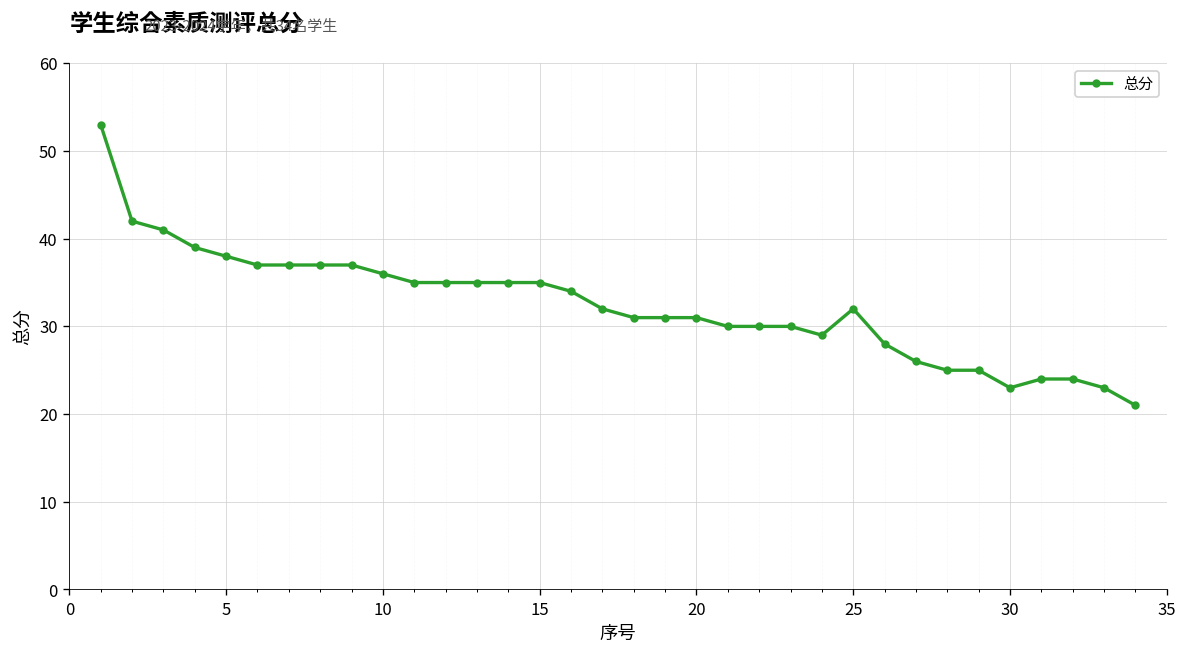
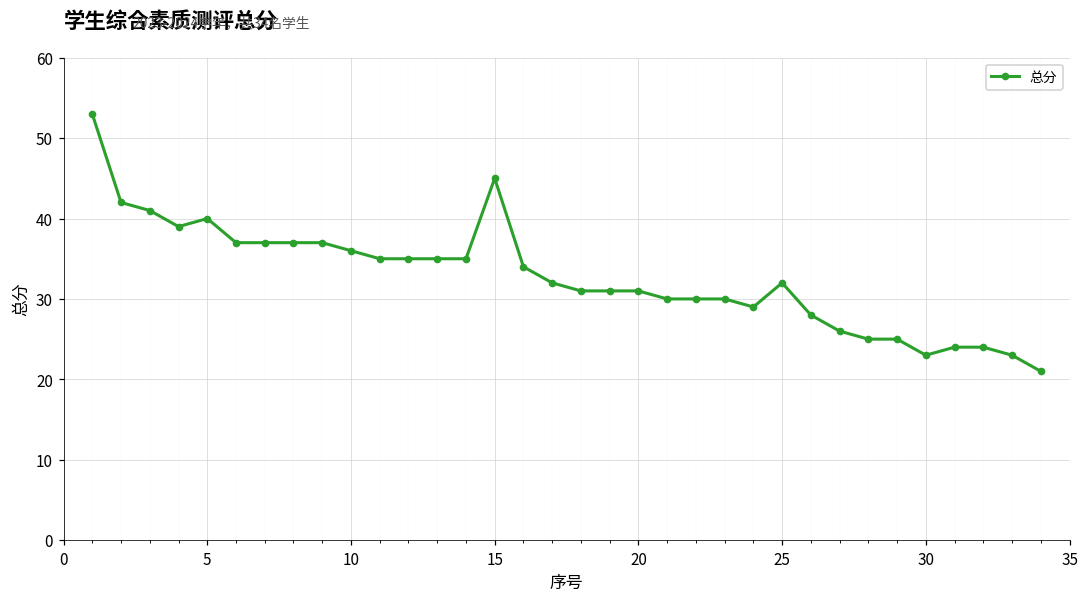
  {
-   "5": 38,
+   "5": 40,
    "10": 36,
-   "15": 35,
+   "15": 45,
    "20": 31,
    "25": 32,
    "30": 23
  }
